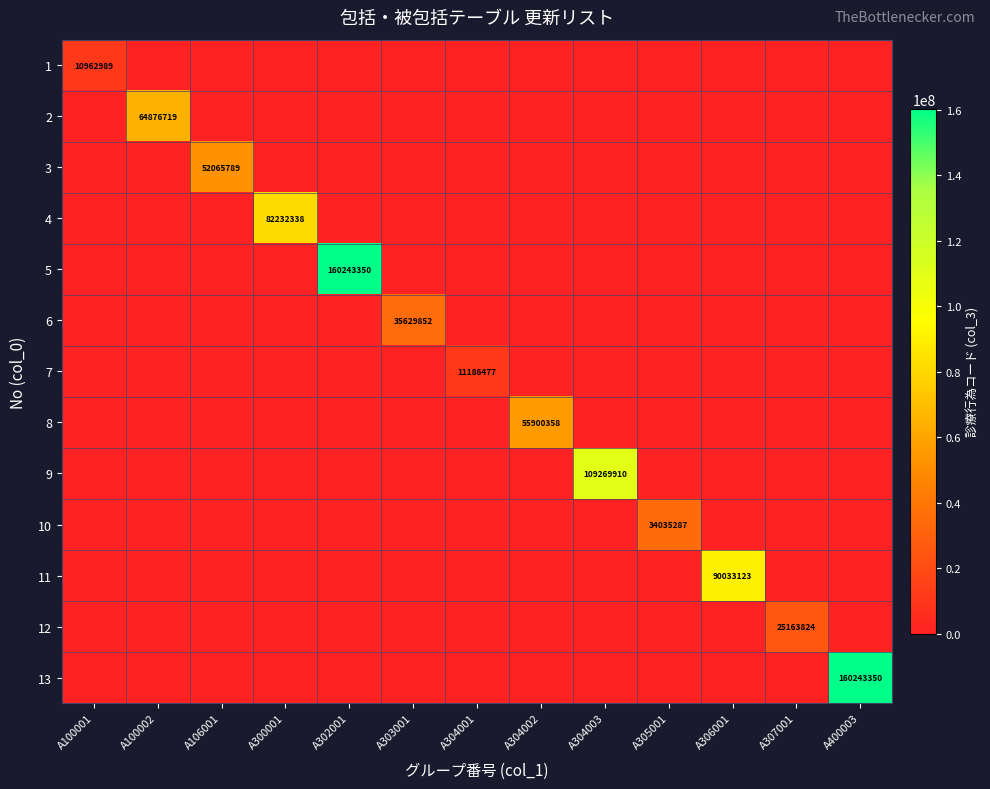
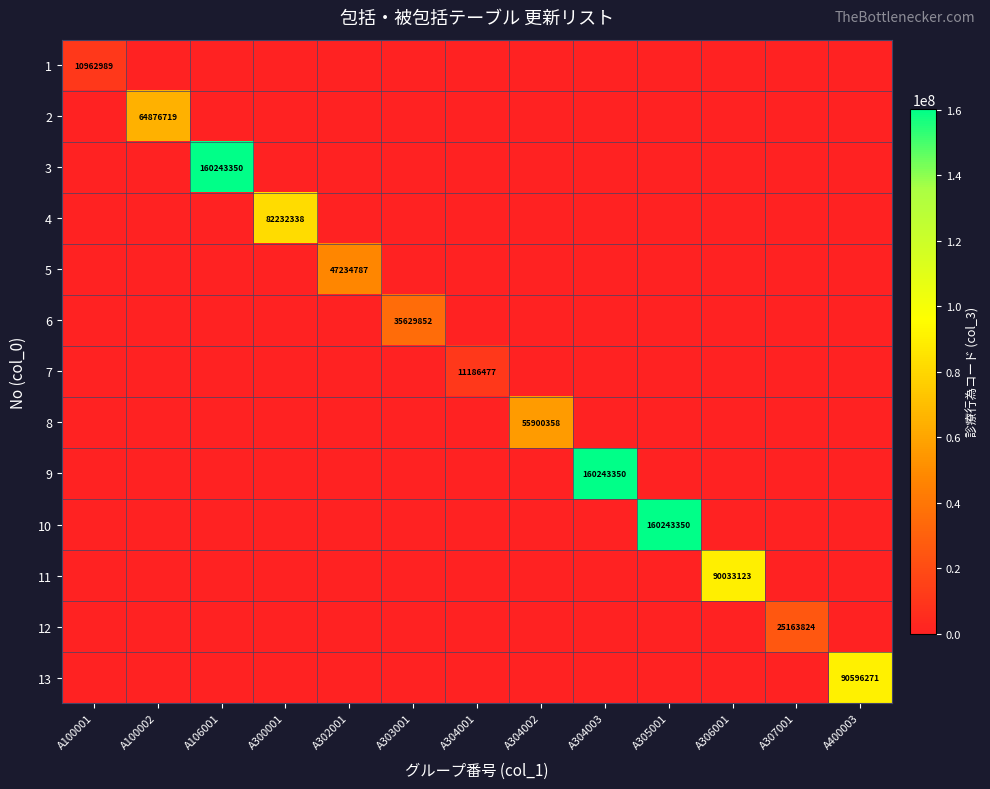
  {
    "1": {
      "A100001": 10962989
    },
    "2": {
      "A100002": 64876719
    },
    "3": {
-     "A106001": 52065789
+     "A106001": 160243350
    },
    "4": {
      "A300001": 82232338
    },
    "5": {
-     "A302001": 160243350
+     "A302001": 47234787
    },
    "6": {
      "A303001": 35629852
    },
    "7": {
      "A304001": 11186477
    },
    "8": {
      "A304002": 55900358
    },
    "9": {
-     "A304003": 109269910
+     "A304003": 160243350
    },
    "10": {
-     "A305001": 34035287
+     "A305001": 160243350
    },
    "11": {
      "A306001": 90033123
    },
    "12": {
      "A307001": 25163824
    },
    "13": {
-     "A400003": 160243350
+     "A400003": 90596271
    }
  }
